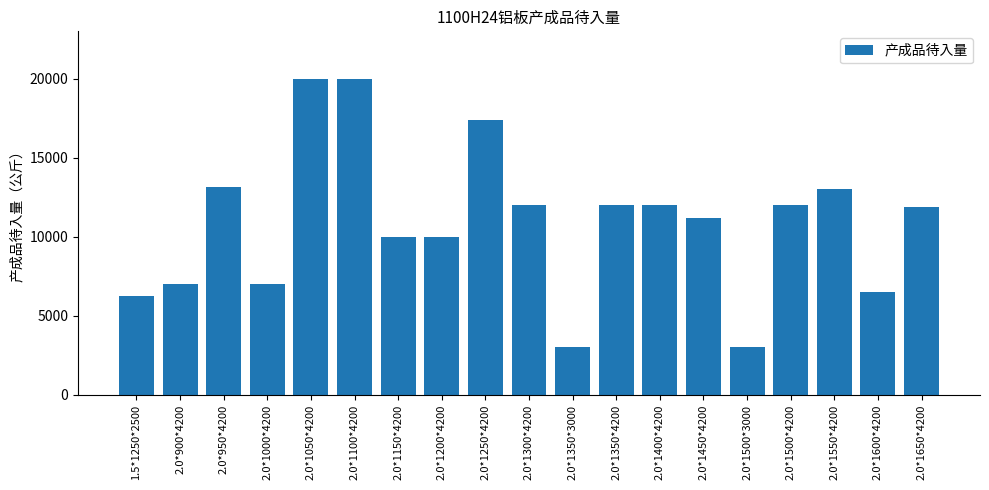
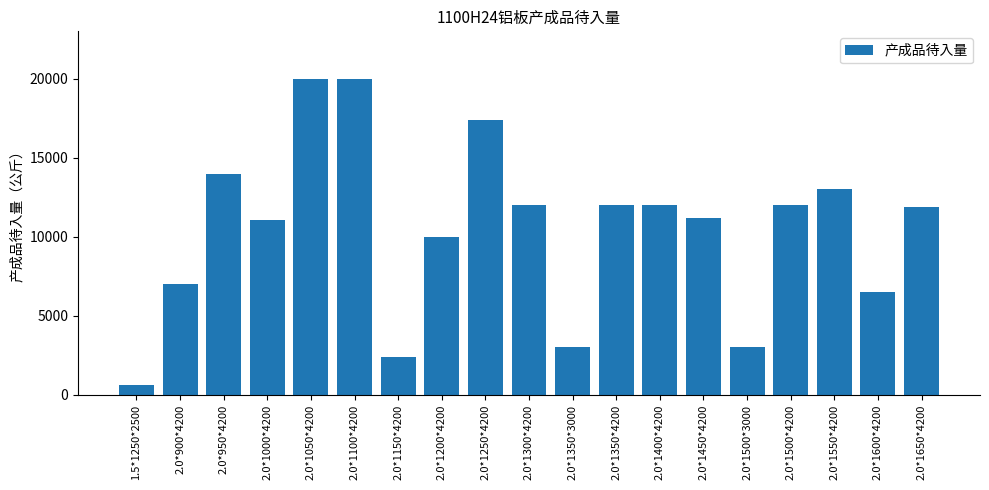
  {
-   "1.5*1250*2500": 6200,
+   "1.5*1250*2500": 600,
    "2.0*900*4200": 7000,
-   "2.0*950*4200": 13100,
-   "2.0*1000*4200": 7000,
+   "2.0*950*4200": 14000,
+   "2.0*1000*4200": 11100,
    "2.0*1050*4200": 20000,
    "2.0*1100*4200": 20000,
-   "2.0*1150*4200": 10000,
+   "2.0*1150*4200": 2400,
    "2.0*1200*4200": 10000,
    "2.0*1250*4200": 17400,
    "2.0*1300*4200": 12000,
    "2.0*1350*3000": 3000,
    "2.0*1350*4200": 12000,
    "2.0*1400*4200": 12000,
    "2.0*1450*4200": 11200,
    "2.0*1500*3000": 3000,
    "2.0*1500*4200": 12000,
    "2.0*1550*4200": 13000,
    "2.0*1600*4200": 6500,
    "2.0*1650*4200": 11900
  }
